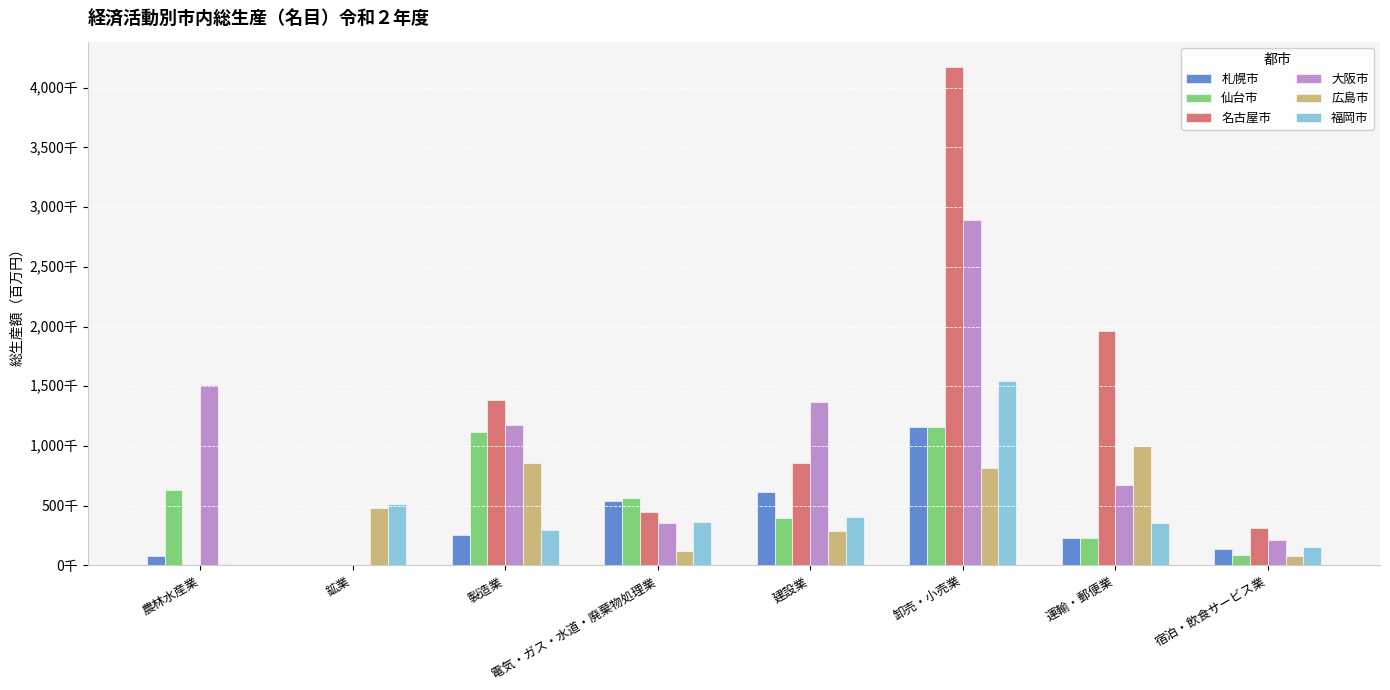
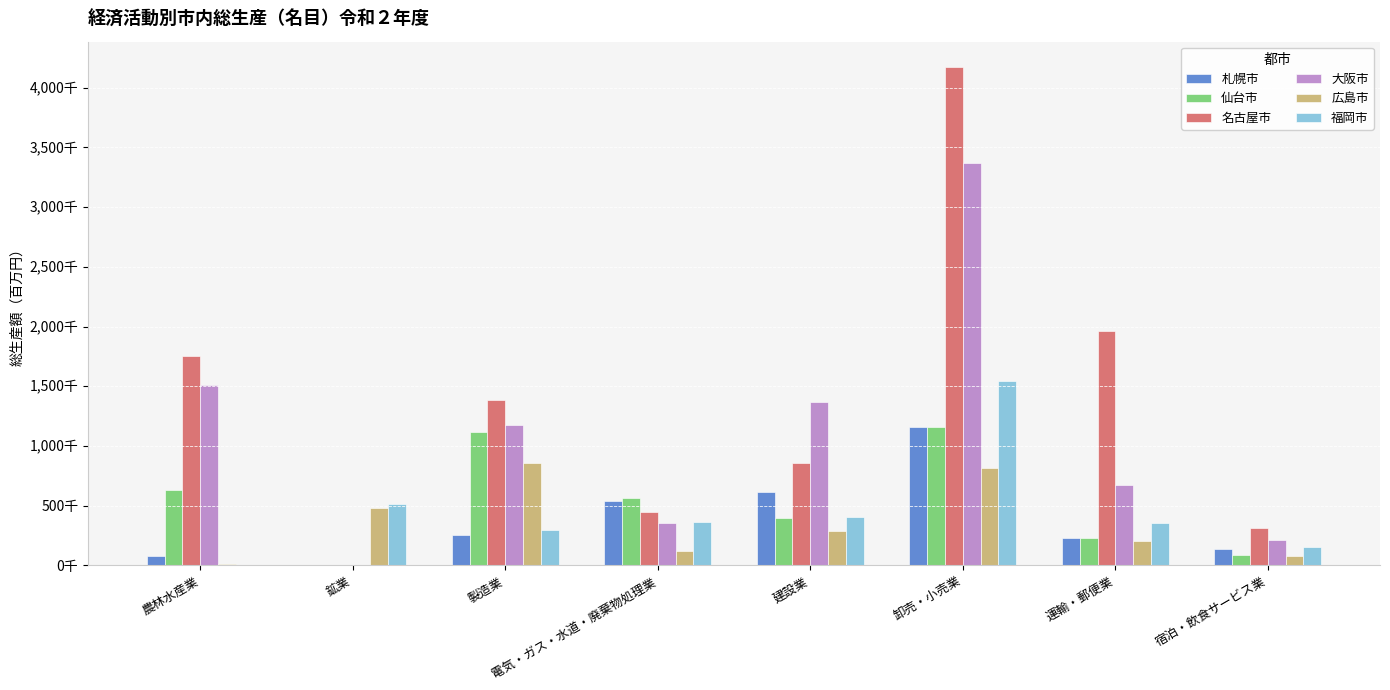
  {
    "札幌市": {
      "農林水産業": "80千",
      "製造業": "250千",
      "電気・ガス・水道・廃棄物処理業": "540千",
      "建設業": "610千",
      "卸売・小売業": "1,160千",
      "運輸・郵便業": "230千",
      "宿泊・飲食サービス業": "140千"
    },
    "仙台市": {
      "農林水産業": "630千",
      "製造業": "1,120千",
      "電気・ガス・水道・廃棄物処理業": "570千",
      "建設業": "390千",
      "卸売・小売業": "1,160千",
      "運輸・郵便業": "230千",
      "宿泊・飲食サービス業": "90千"
    },
    "名古屋市": {
-     "農林水産業": "10千",
+     "農林水産業": "1,750千",
      "製造業": "1,380千",
      "電気・ガス・水道・廃棄物処理業": "450千",
      "建設業": "850千",
      "卸売・小売業": "4,180千",
      "運輸・郵便業": "1,960千",
      "宿泊・飲食サービス業": "320千"
    },
    "大阪市": {
      "農林水産業": "1,510千",
      "製造業": "1,180千",
      "電気・ガス・水道・廃棄物処理業": "360千",
      "建設業": "1,370千",
-     "卸売・小売業": "2,890千",
+     "卸売・小売業": "3,370千",
      "運輸・郵便業": "670千",
      "宿泊・飲食サービス業": "220千"
    },
    "広島市": {
      "鉱業": "490千",
      "製造業": "850千",
      "電気・ガス・水道・廃棄物処理業": "120千",
      "建設業": "290千",
      "卸売・小売業": "810千",
-     "運輸・郵便業": "1,000千",
+     "運輸・郵便業": "210千",
      "宿泊・飲食サービス業": "80千"
    },
    "福岡市": {
      "鉱業": "520千",
      "製造業": "300千",
      "電気・ガス・水道・廃棄物処理業": "370千",
      "建設業": "400千",
      "卸売・小売業": "1,550千",
      "運輸・郵便業": "350千",
      "宿泊・飲食サービス業": "150千"
    }
  }
